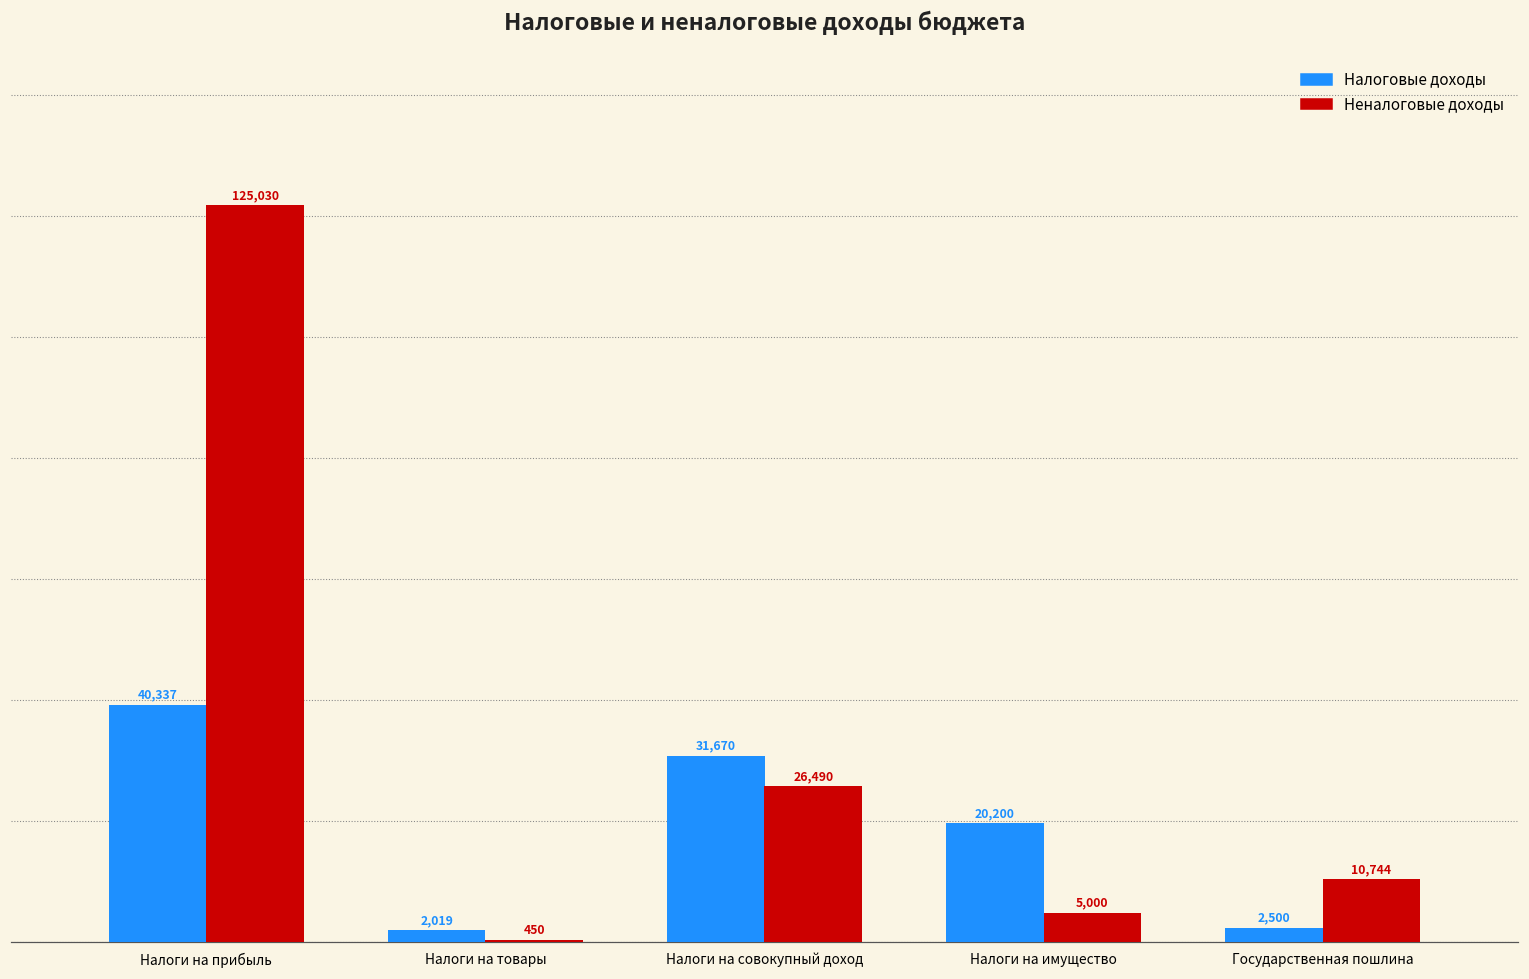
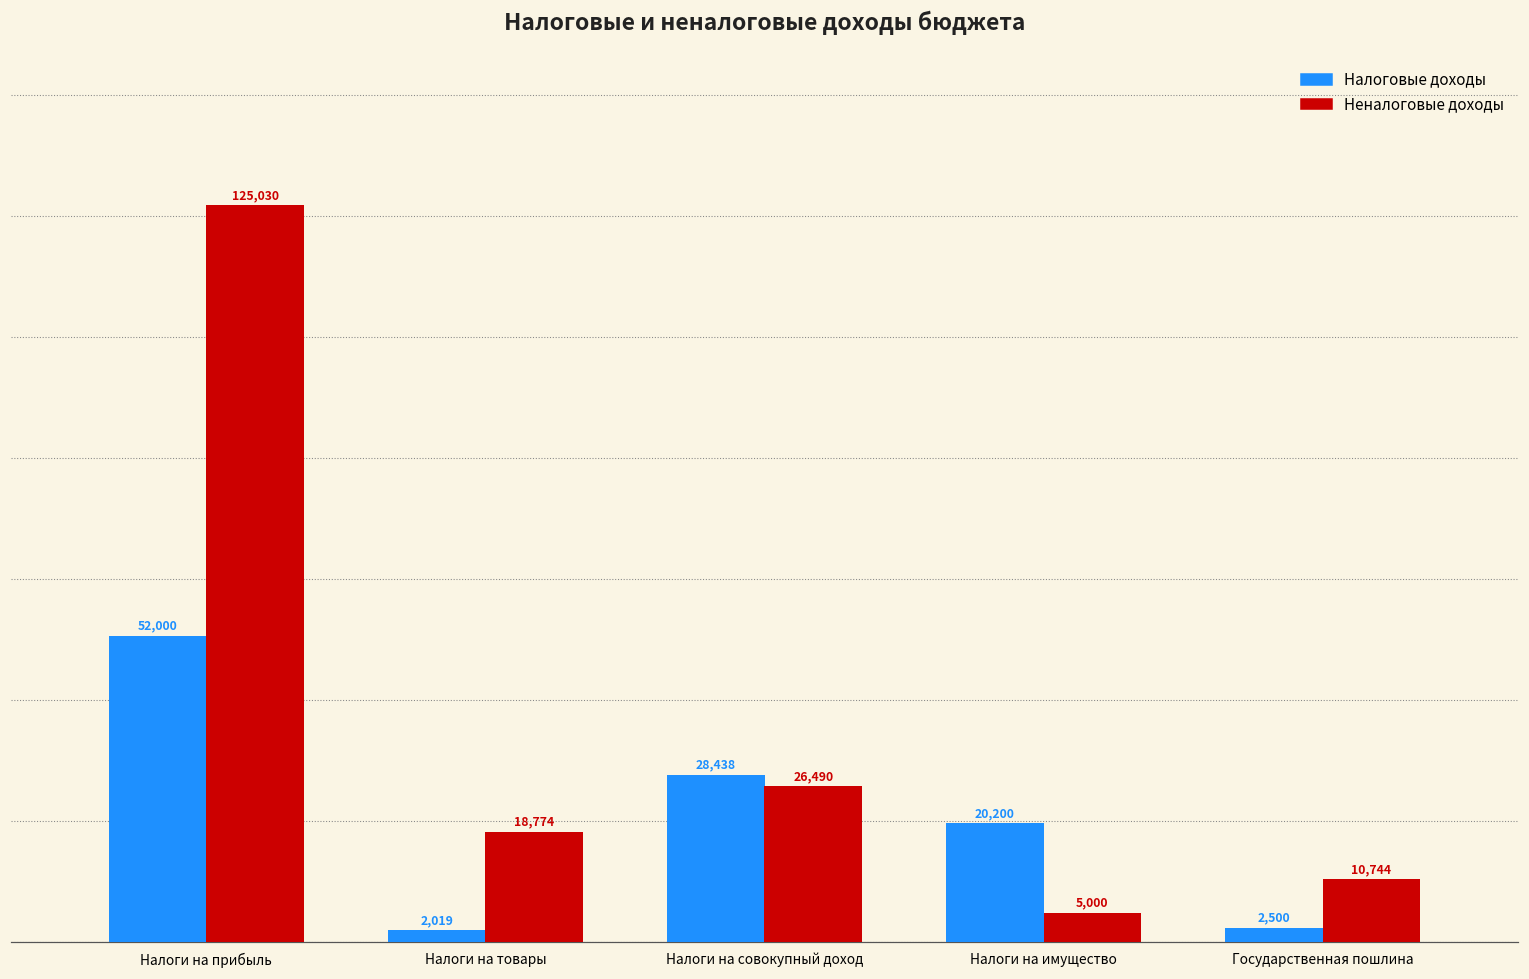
  {
    "Налоговые доходы": {
-     "Налоги на прибыль": "40,337",
+     "Налоги на прибыль": "52,000",
      "Налоги на товары": "2,019",
-     "Налоги на совокупный доход": "31,670",
+     "Налоги на совокупный доход": "28,438",
      "Налоги на имущество": "20,200",
      "Государственная пошлина": "2,500"
    },
    "Неналоговые доходы": {
      "Налоги на прибыль": "125,030",
-     "Налоги на товары": "450",
+     "Налоги на товары": "18,774",
      "Налоги на совокупный доход": "26,490",
      "Налоги на имущество": "5,000",
      "Государственная пошлина": "10,744"
    }
  }
